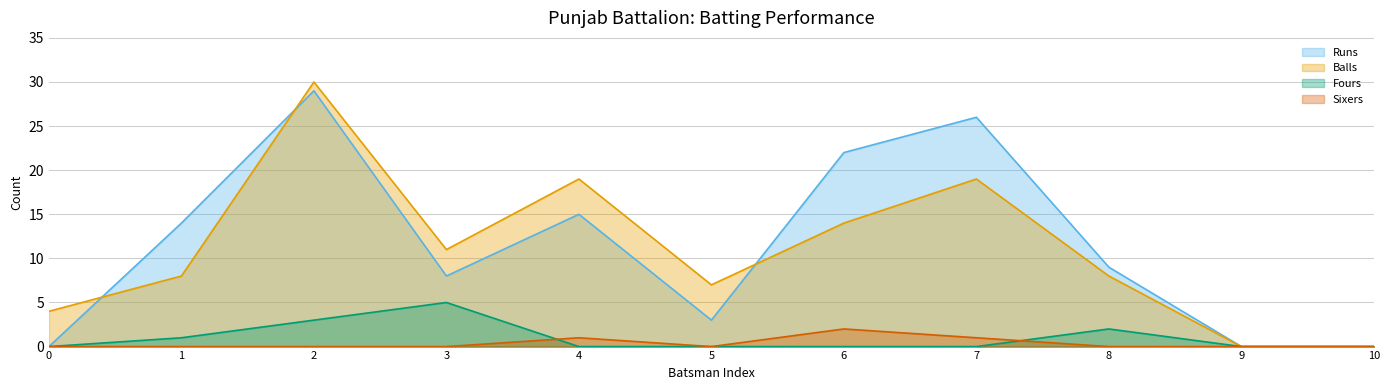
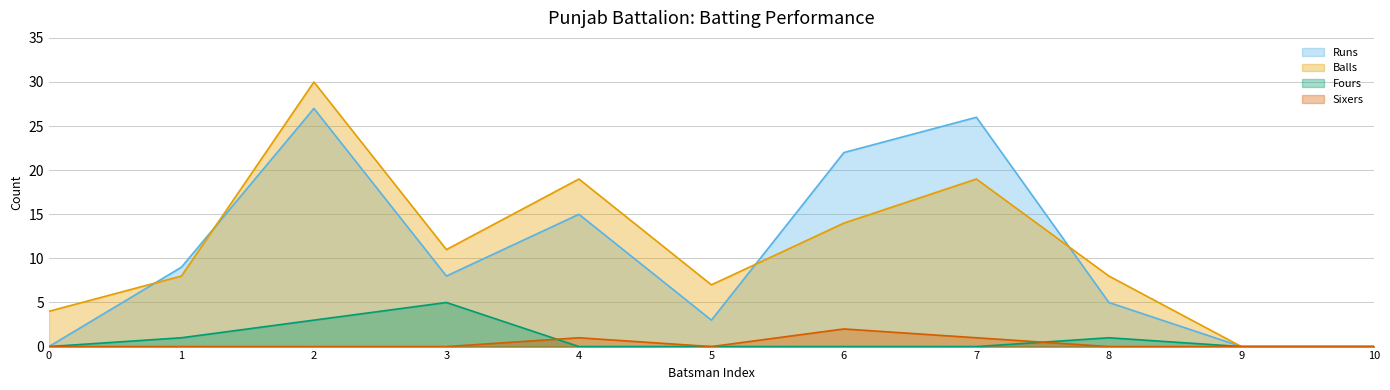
  {
    "Runs": {
-     "1": 14,
-     "2": 29,
+     "1": 9,
+     "2": 27,
      "3": 8,
      "4": 15,
      "5": 3,
      "6": 22,
      "7": 26,
-     "8": 9
+     "8": 5
    },
    "Fours": {
      "1": 1,
      "2": 3,
      "3": 5,
      "4": 0,
      "6": 0,
      "7": 0,
-     "8": 2
+     "8": 1
    }
  }
